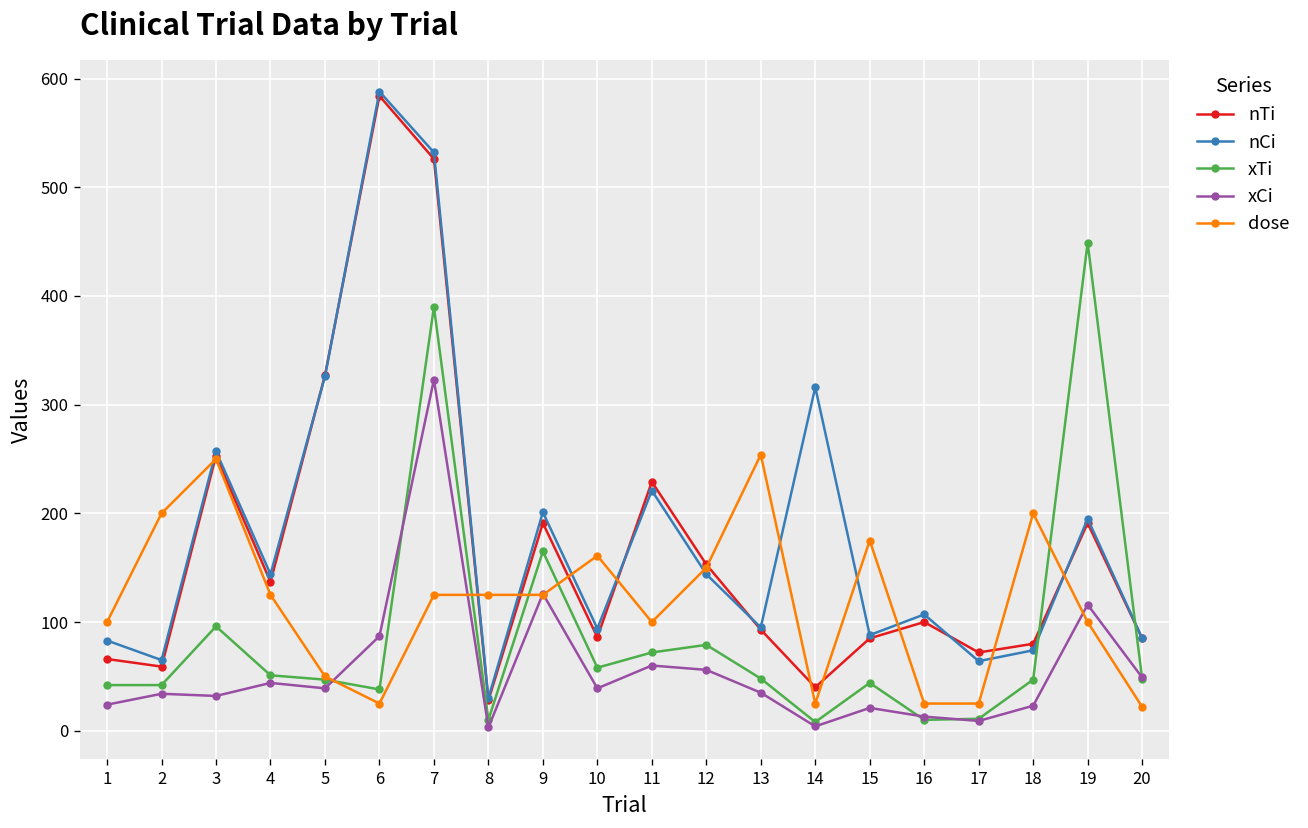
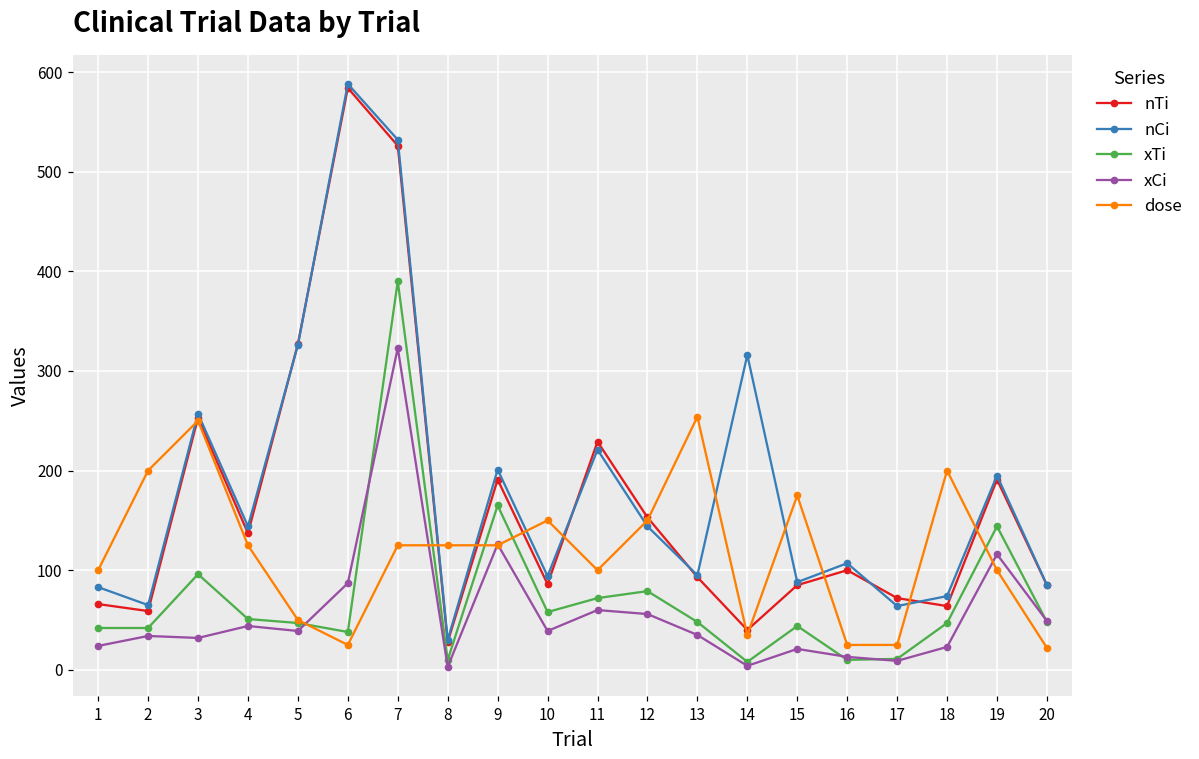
  {
    "nTi": {
      "1": 70,
      "2": 60,
      "3": 250,
      "4": 140,
      "6": 580,
      "7": 530,
      "9": 190,
      "10": 90,
      "11": 230,
      "12": 150,
      "14": 40,
      "15": 90,
      "16": 100,
      "17": 70,
-     "18": 80,
+     "18": 60,
      "19": 190
    },
    "nCi": {
      "1": 80,
      "2": 70,
      "3": 260,
      "4": 140,
      "6": 590,
      "7": 530,
      "9": 200,
      "10": 90,
      "11": 220,
      "12": 140,
      "14": 320,
      "15": 90,
      "16": 110,
      "17": 60,
      "18": 70,
      "19": 200
    },
    "xTi": {
      "1": 40,
      "2": 40,
      "3": 100,
      "4": 50,
      "5": 50,
      "6": 40,
      "7": 390,
      "8": 10,
      "9": 170,
      "10": 60,
      "11": 70,
      "12": 80,
      "13": 50,
      "14": 10,
      "15": 40,
      "16": 10,
      "18": 50,
-     "19": 450
+     "19": 140
    },
    "xCi": {
      "1": 20,
      "2": 30,
      "3": 30,
      "4": 40,
      "5": 40,
      "6": 90,
      "7": 320,
      "8": 0,
      "10": 40,
      "11": 60,
      "12": 60,
      "13": 40,
      "14": 0,
      "15": 20,
      "16": 10,
      "18": 20,
      "19": 120
    },
    "dose": {
      "1": 100,
      "2": 200,
      "3": 250,
      "4": 130,
      "5": 50,
      "6": 30,
      "7": 130,
      "8": 130,
-     "10": 160,
+     "10": 150,
      "11": 100,
      "12": 150,
      "13": 250,
-     "14": 30,
+     "14": 40,
      "15": 180,
      "16": 30,
      "17": 30,
      "18": 200,
      "19": 100,
      "20": 20
    }
  }
